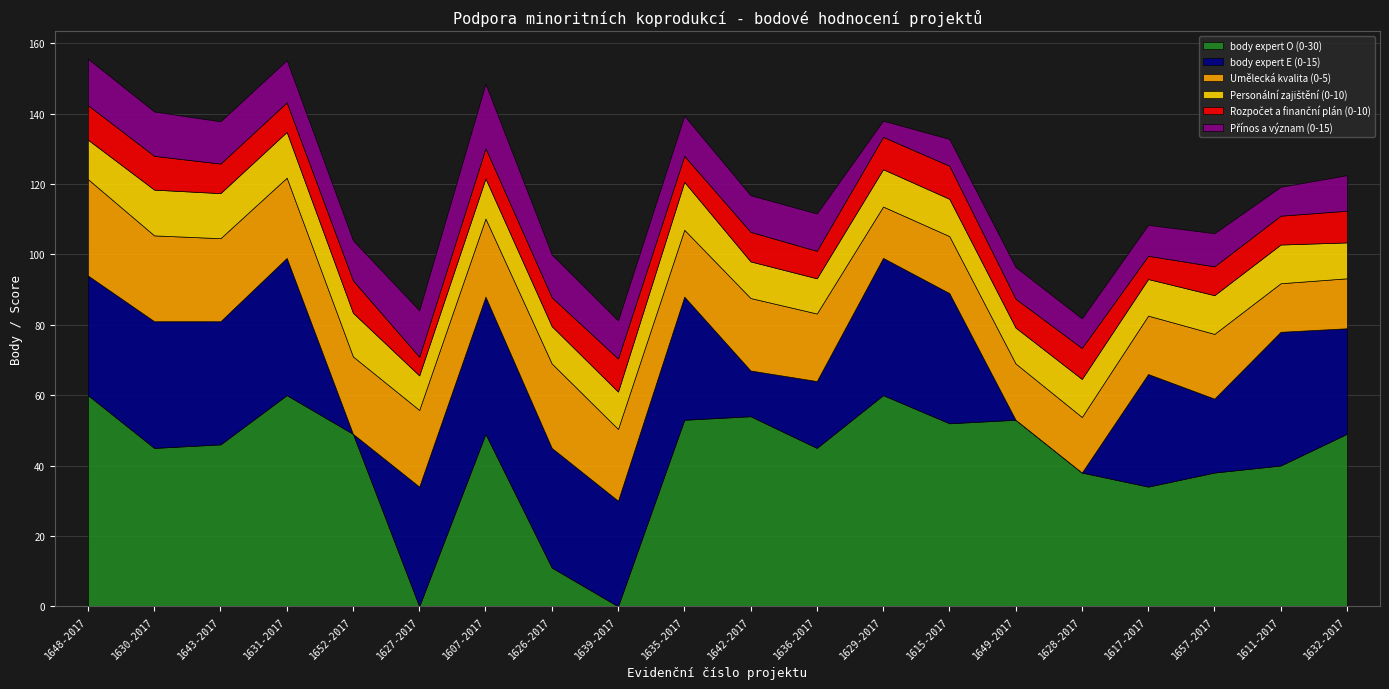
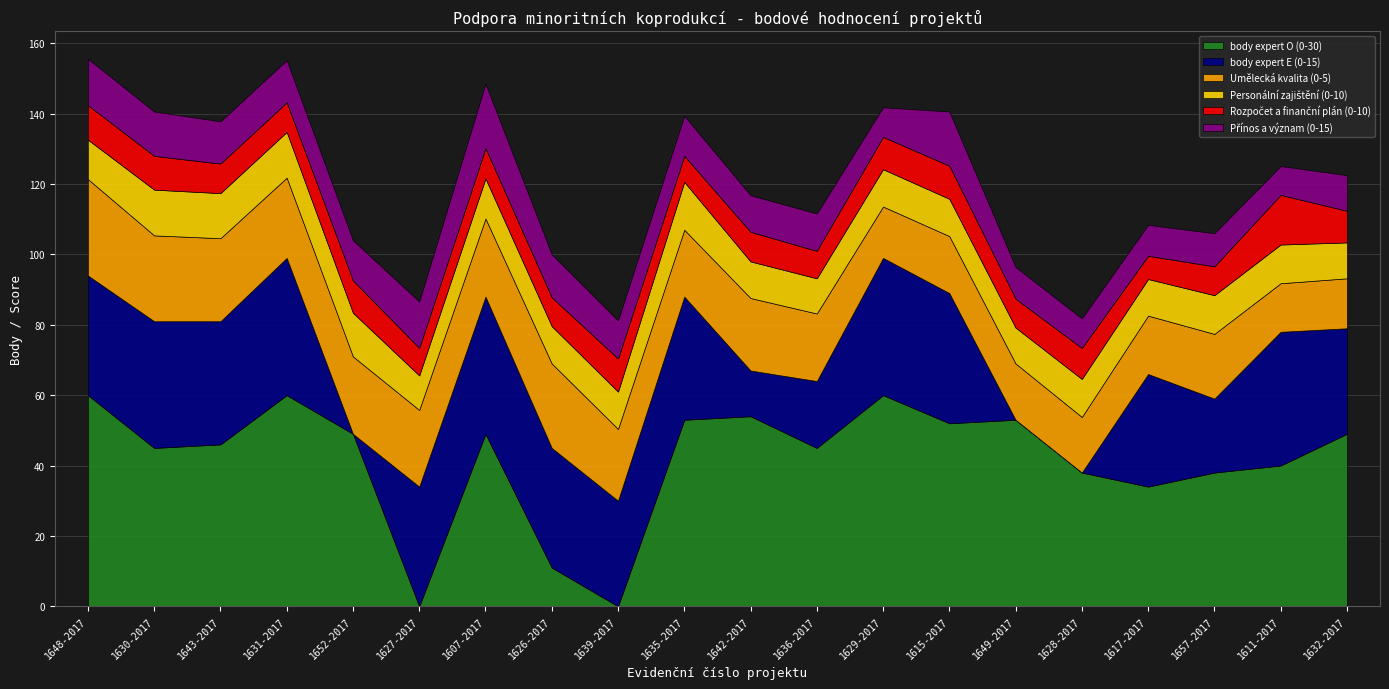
  {
    "body expert O (0-30)": {
      "1648-2017": 60,
      "1630-2017": 45,
      "1643-2017": 46,
      "1631-2017": 60,
      "1627-2017": 0,
      "1607-2017": 49,
      "1626-2017": 11,
      "1639-2017": 0,
      "1635-2017": 53,
      "1642-2017": 54,
      "1636-2017": 45,
      "1629-2017": 60,
      "1615-2017": 52,
      "1617-2017": 34,
      "1657-2017": 38,
      "1611-2017": 40,
      "1632-2017": 49
    },
    "body expert E (0-15)": {
      "1648-2017": 34,
      "1630-2017": 36,
      "1643-2017": 35,
      "1631-2017": 39,
      "1627-2017": 34,
      "1607-2017": 39,
      "1626-2017": 34,
      "1639-2017": 30,
      "1635-2017": 35,
      "1642-2017": 13,
      "1636-2017": 19,
      "1629-2017": 39,
      "1615-2017": 37,
      "1617-2017": 32,
      "1657-2017": 21,
      "1611-2017": 38,
      "1632-2017": 30
    },
    "Rozpočet a finanční plán (0-10)": {
      "1648-2017": 10,
      "1630-2017": 10,
      "1643-2017": 8,
      "1631-2017": 8,
      "1652-2017": 9,
-     "1627-2017": 5,
+     "1627-2017": 8,
      "1607-2017": 9,
      "1626-2017": 8,
      "1639-2017": 9,
      "1635-2017": 7,
      "1642-2017": 8,
      "1636-2017": 8,
      "1629-2017": 9,
      "1615-2017": 9,
      "1649-2017": 8,
      "1628-2017": 9,
      "1617-2017": 7,
      "1657-2017": 8,
-     "1611-2017": 8,
+     "1611-2017": 14,
      "1632-2017": 9
    },
    "Přínos a význam (0-15)": {
      "1648-2017": 13,
      "1630-2017": 13,
      "1643-2017": 12,
      "1631-2017": 12,
      "1652-2017": 11,
      "1627-2017": 13,
      "1607-2017": 18,
      "1626-2017": 12,
      "1639-2017": 11,
      "1635-2017": 11,
      "1642-2017": 10,
      "1636-2017": 11,
-     "1629-2017": 5,
-     "1615-2017": 8,
+     "1629-2017": 8,
+     "1615-2017": 15,
      "1649-2017": 9,
      "1628-2017": 8,
      "1617-2017": 9,
      "1657-2017": 9,
      "1611-2017": 8,
      "1632-2017": 10
    }
  }
